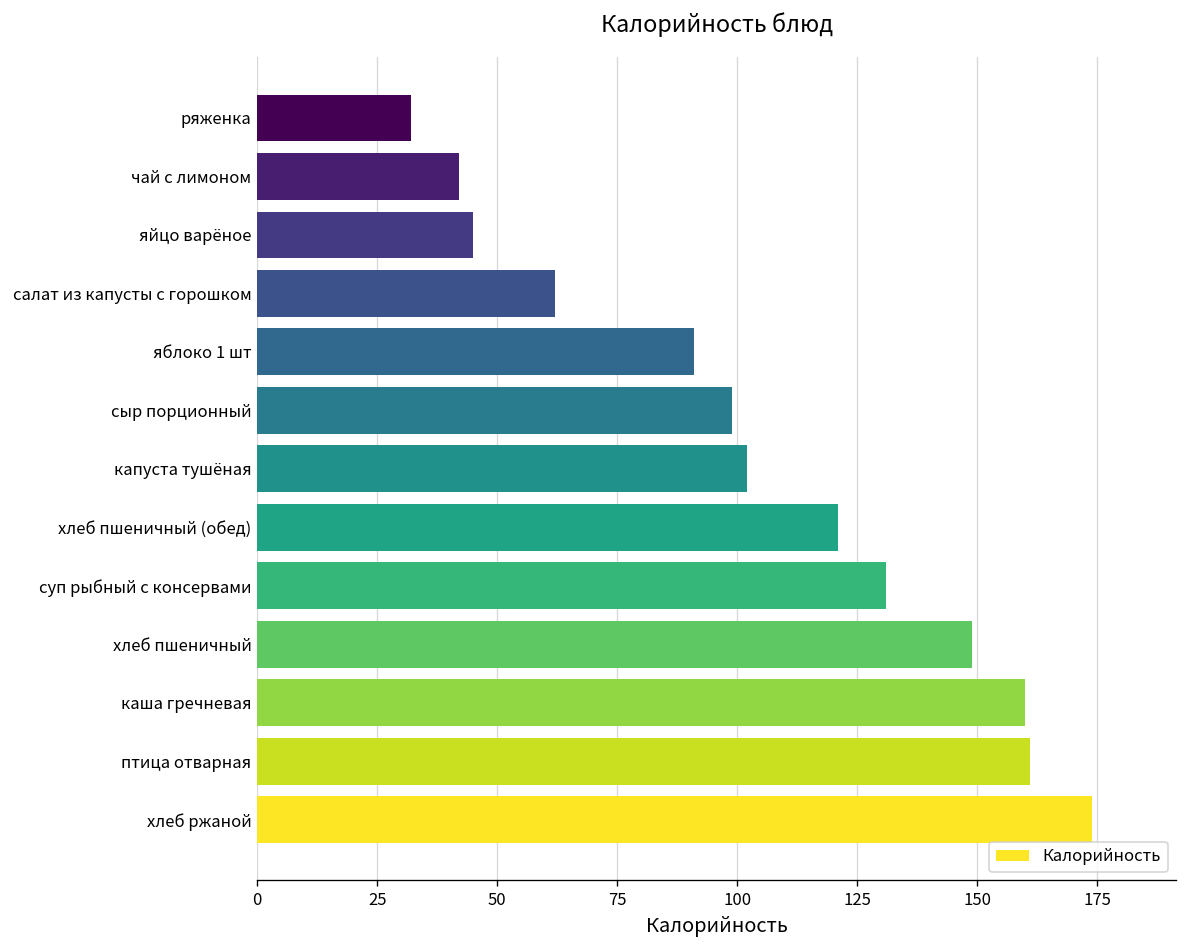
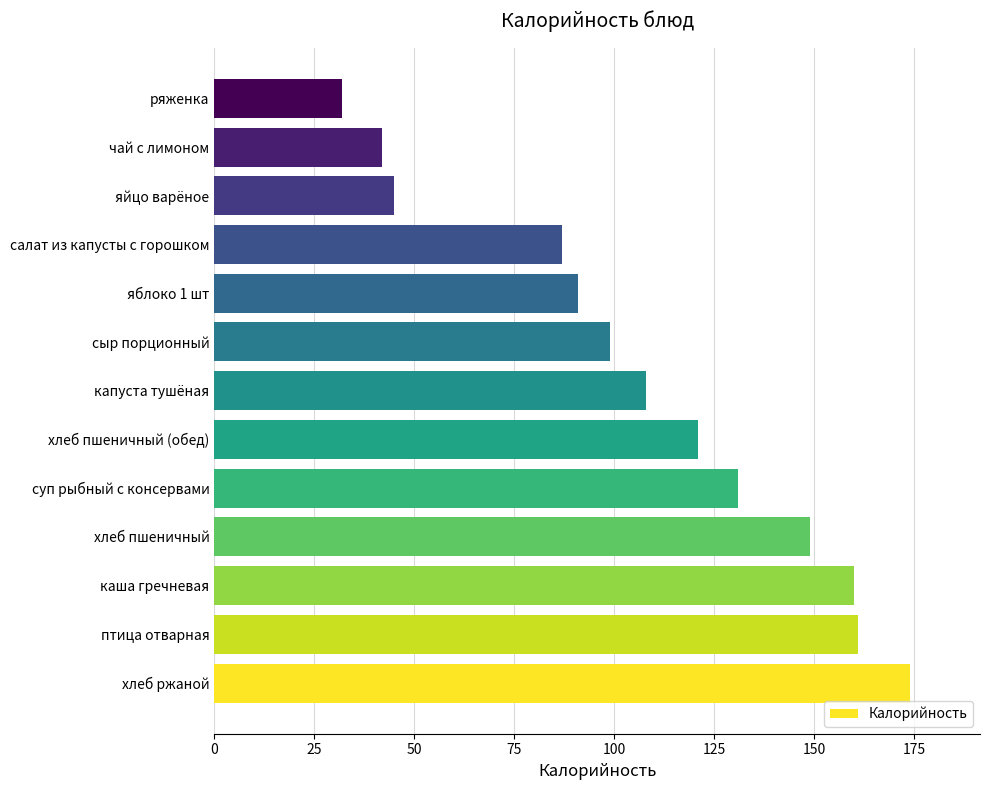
  {
    "ряженка": 32,
    "чай с лимоном": 42,
    "яйцо варёное": 45,
-   "салат из капусты с горошком": 62,
+   "салат из капусты с горошком": 87,
    "яблоко 1 шт": 91,
    "сыр порционный": 99,
-   "капуста тушёная": 102,
+   "капуста тушёная": 108,
    "хлеб пшеничный (обед)": 121,
    "суп рыбный с консервами": 131,
    "хлеб пшеничный": 149,
    "каша гречневая": 160,
    "птица отварная": 161,
    "хлеб ржаной": 174
  }
